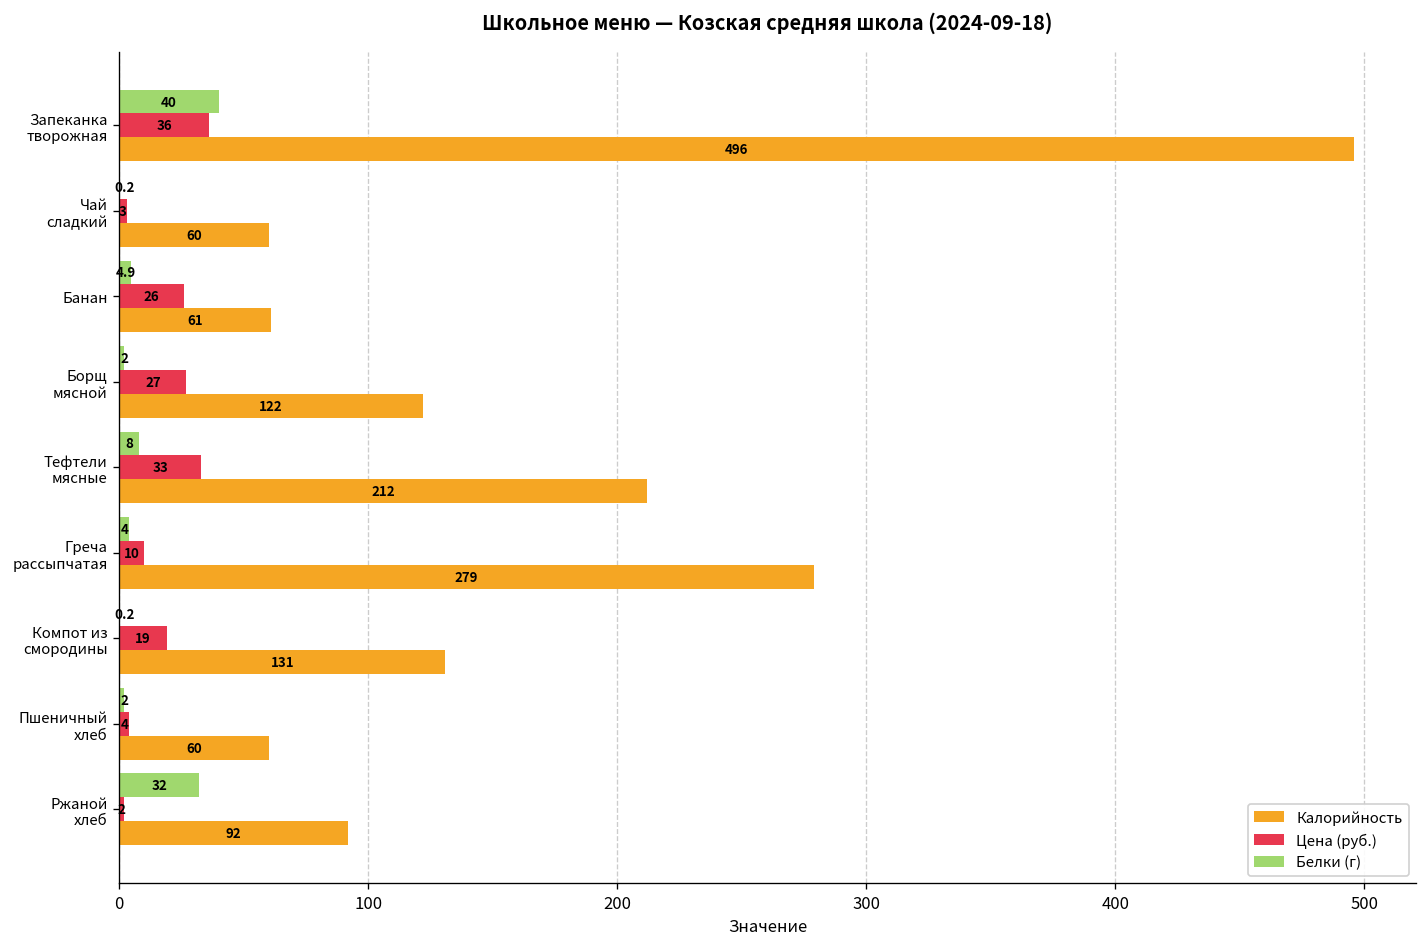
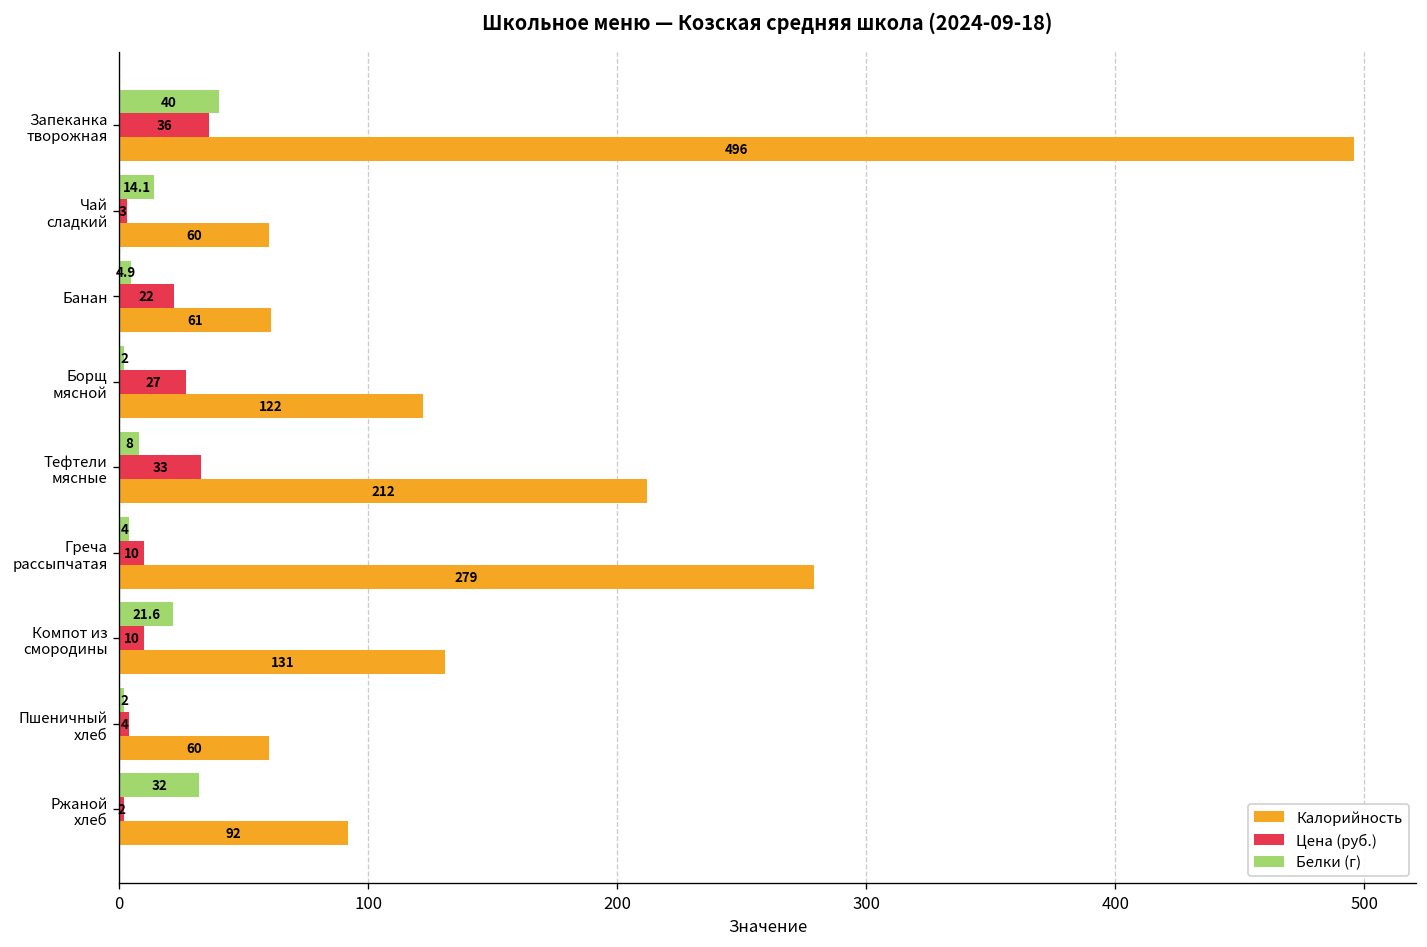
  {
    "Калорийность": {
      "Запеканка творожная": 496,
      "Чай сладкий": 60,
      "Банан": 61,
      "Борщ мясной": 122,
      "Тефтели мясные": 212,
      "Греча рассыпчатая": 279,
      "Компот из смородины": 131,
      "Пшеничный хлеб": 60,
      "Ржаной хлеб": 92
    },
    "Цена (руб.)": {
      "Запеканка творожная": 36,
      "Чай сладкий": 3,
-     "Банан": 26,
+     "Банан": 22,
      "Борщ мясной": 27,
      "Тефтели мясные": 33,
      "Греча рассыпчатая": 10,
-     "Компот из смородины": 19,
+     "Компот из смородины": 10,
      "Пшеничный хлеб": 4,
      "Ржаной хлеб": 2
    },
    "Белки (г)": {
      "Запеканка творожная": 40,
-     "Чай сладкий": 0.2,
+     "Чай сладкий": 14.1,
      "Банан": 4.9,
      "Борщ мясной": 2,
      "Тефтели мясные": 8,
      "Греча рассыпчатая": 4,
-     "Компот из смородины": 0.2,
+     "Компот из смородины": 21.6,
      "Пшеничный хлеб": 2,
      "Ржаной хлеб": 32
    }
  }
